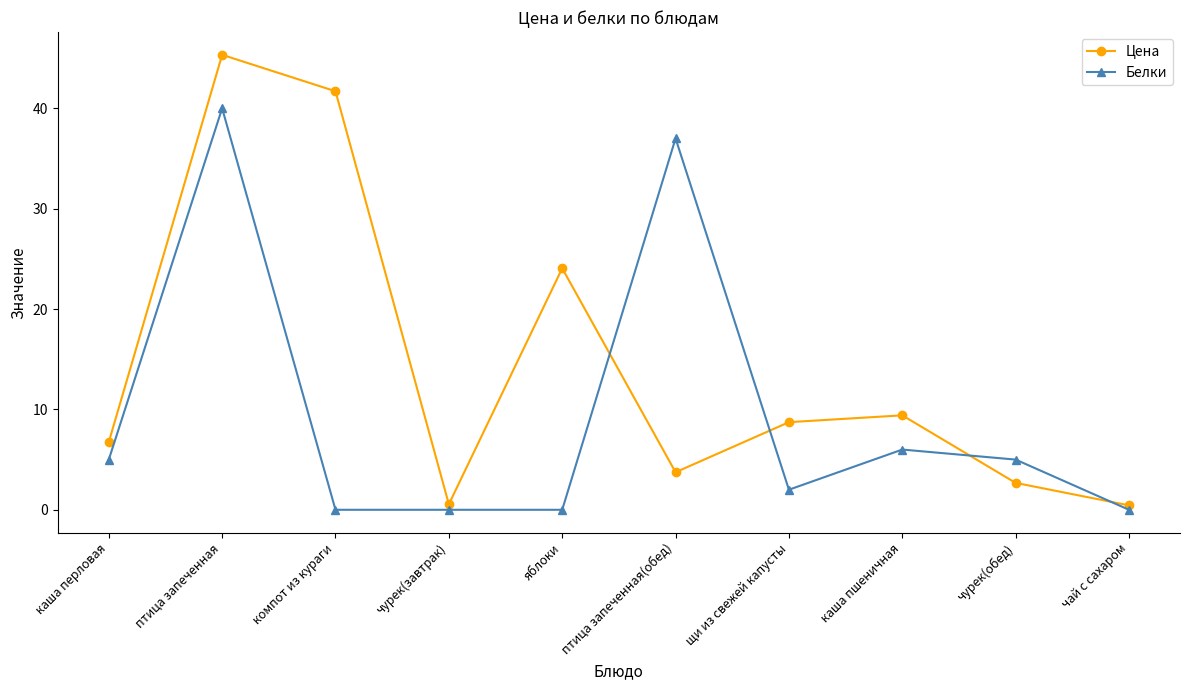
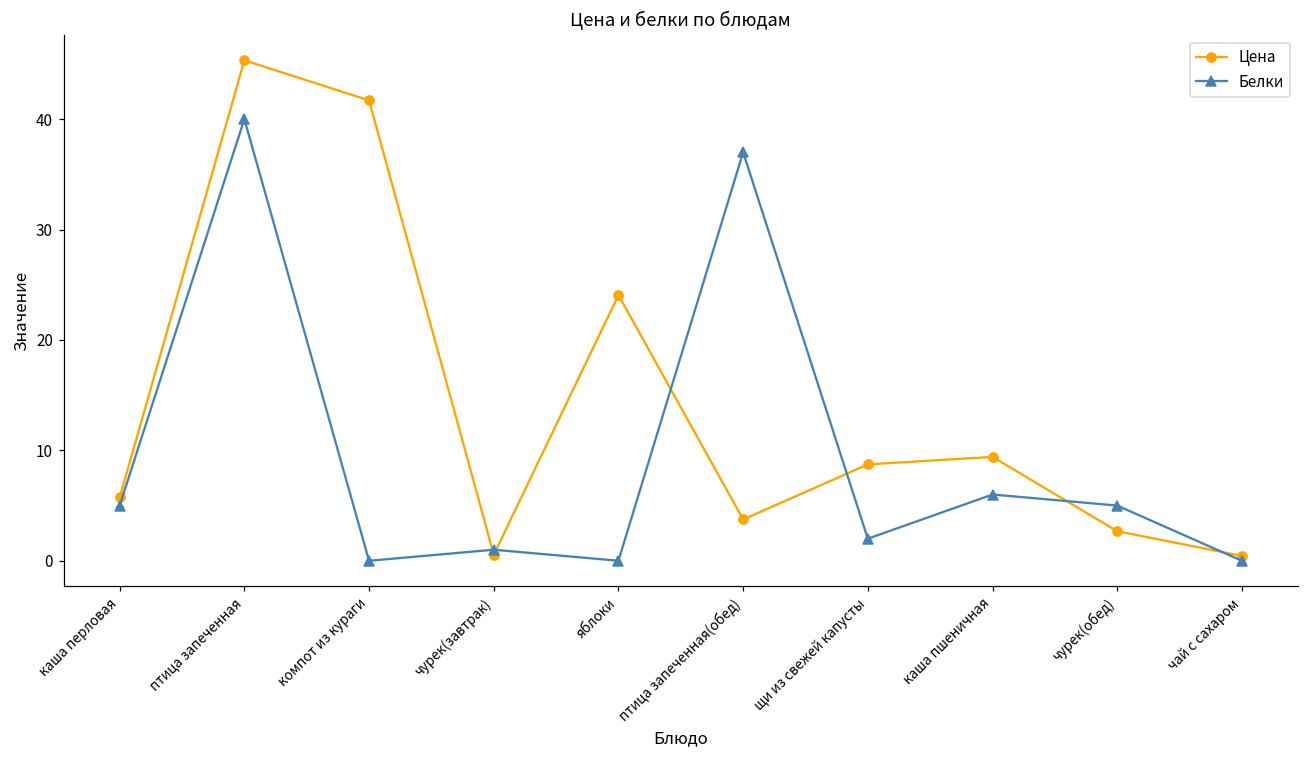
  {
    "Цена": {
-     "каша перловая": 6.8,
+     "каша перловая": 5.7,
      "птица запеченная": 45.3,
      "компот из кураги": 41.7,
      "чурек(завтрак)": 0.6,
      "яблоки": 24.1,
      "птица запеченная(обед)": 3.7,
      "щи из свежей капусты": 8.7,
      "каша пшеничная": 9.4,
      "чурек(обед)": 2.7,
      "чай с сахаром": 0.4
    },
    "Белки": {
      "каша перловая": 5,
      "птица запеченная": 40,
      "компот из кураги": 0,
-     "чурек(завтрак)": 0,
+     "чурек(завтрак)": 1,
      "яблоки": 0,
      "птица запеченная(обед)": 37,
      "щи из свежей капусты": 2,
      "каша пшеничная": 6,
      "чурек(обед)": 5,
      "чай с сахаром": 0
    }
  }
